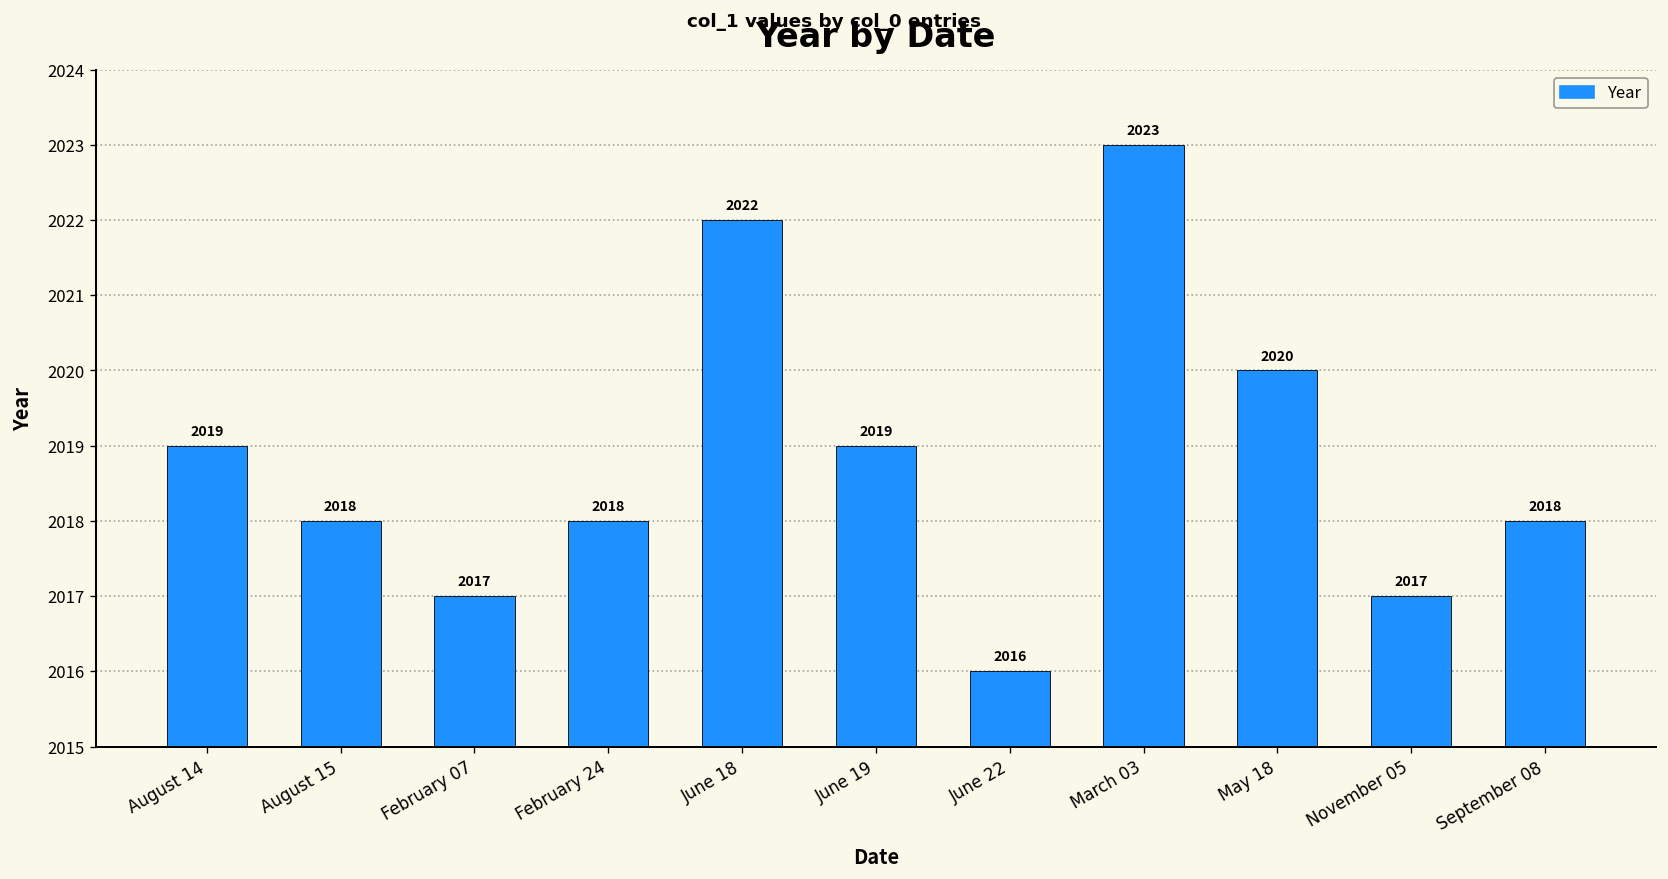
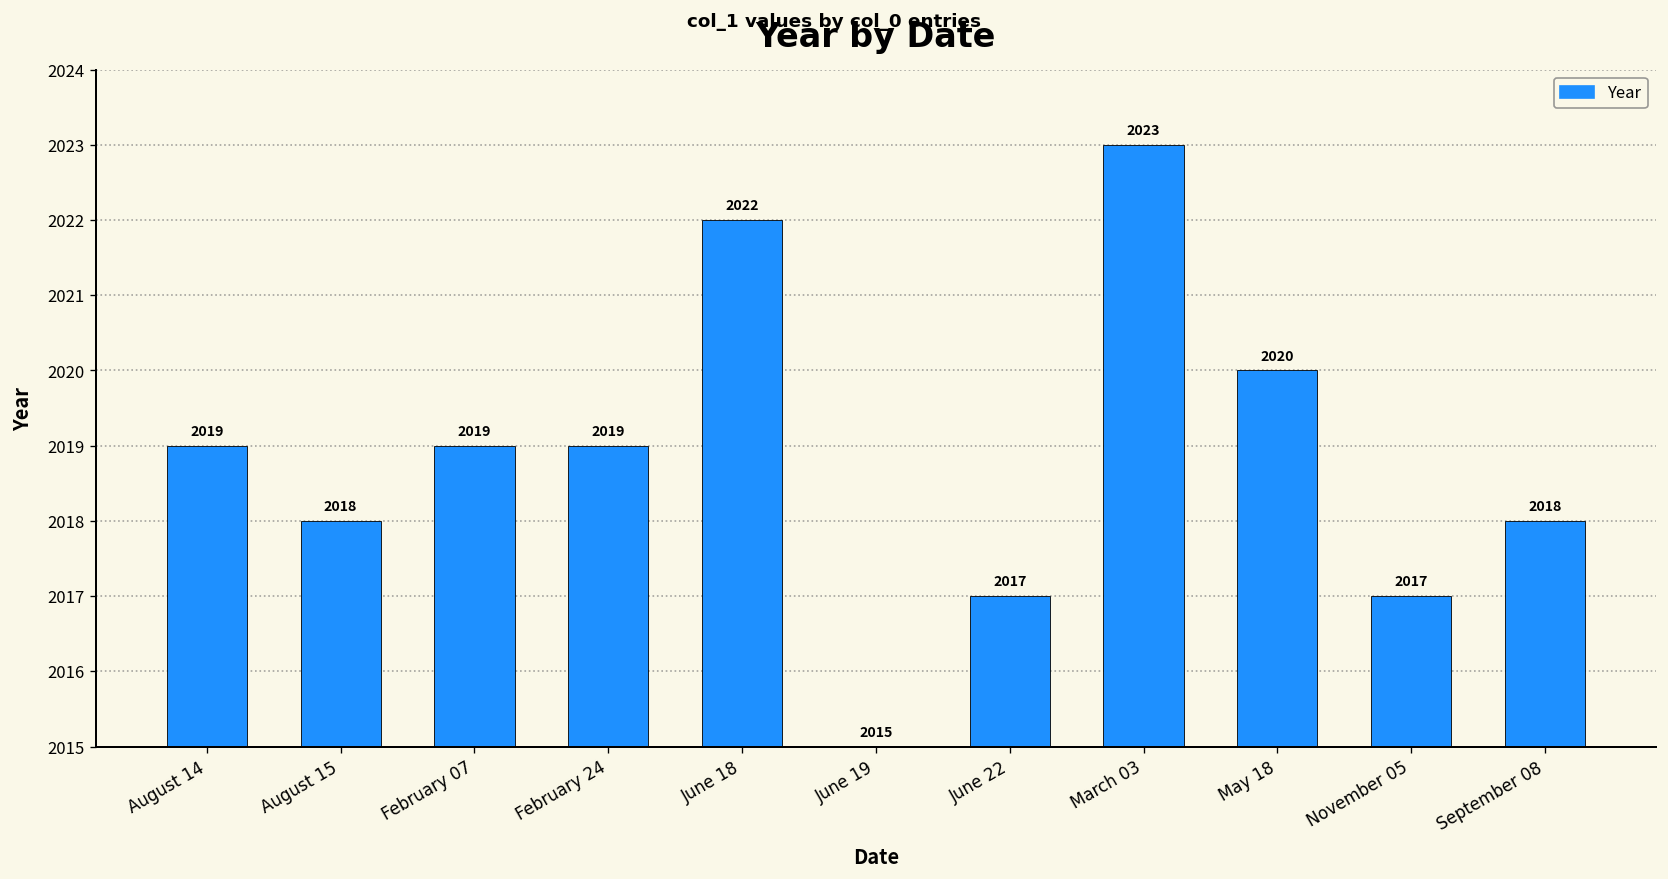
  {
    "August 14": 2019,
    "August 15": 2018,
-   "February 07": 2017,
-   "February 24": 2018,
+   "February 07": 2019,
+   "February 24": 2019,
    "June 18": 2022,
-   "June 19": 2019,
-   "June 22": 2016,
+   "June 19": 2015,
+   "June 22": 2017,
    "March 03": 2023,
    "May 18": 2020,
    "November 05": 2017,
    "September 08": 2018
  }
